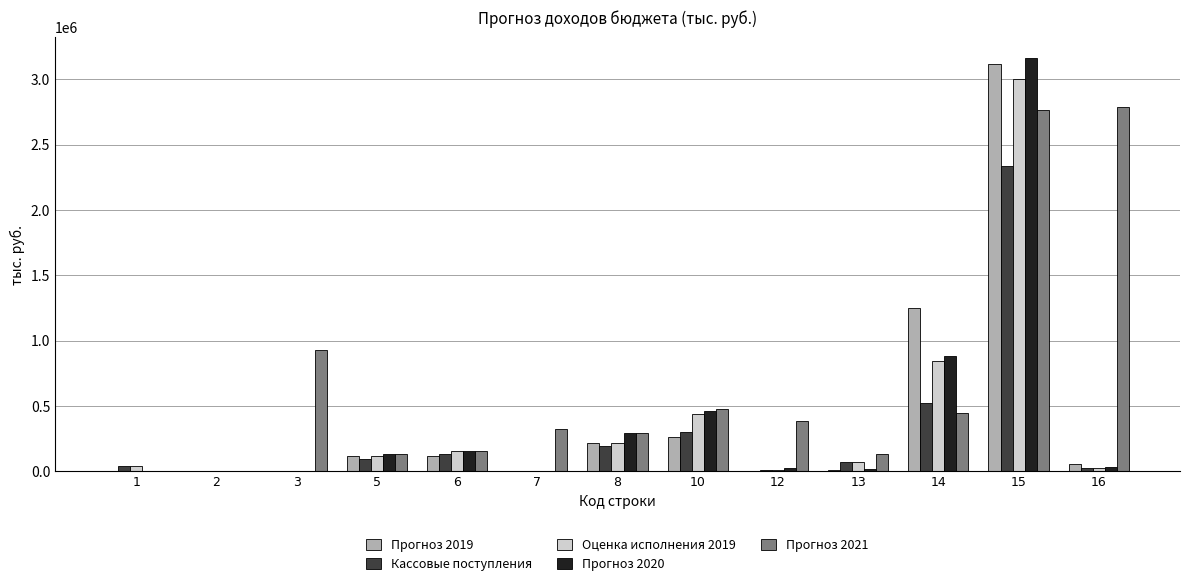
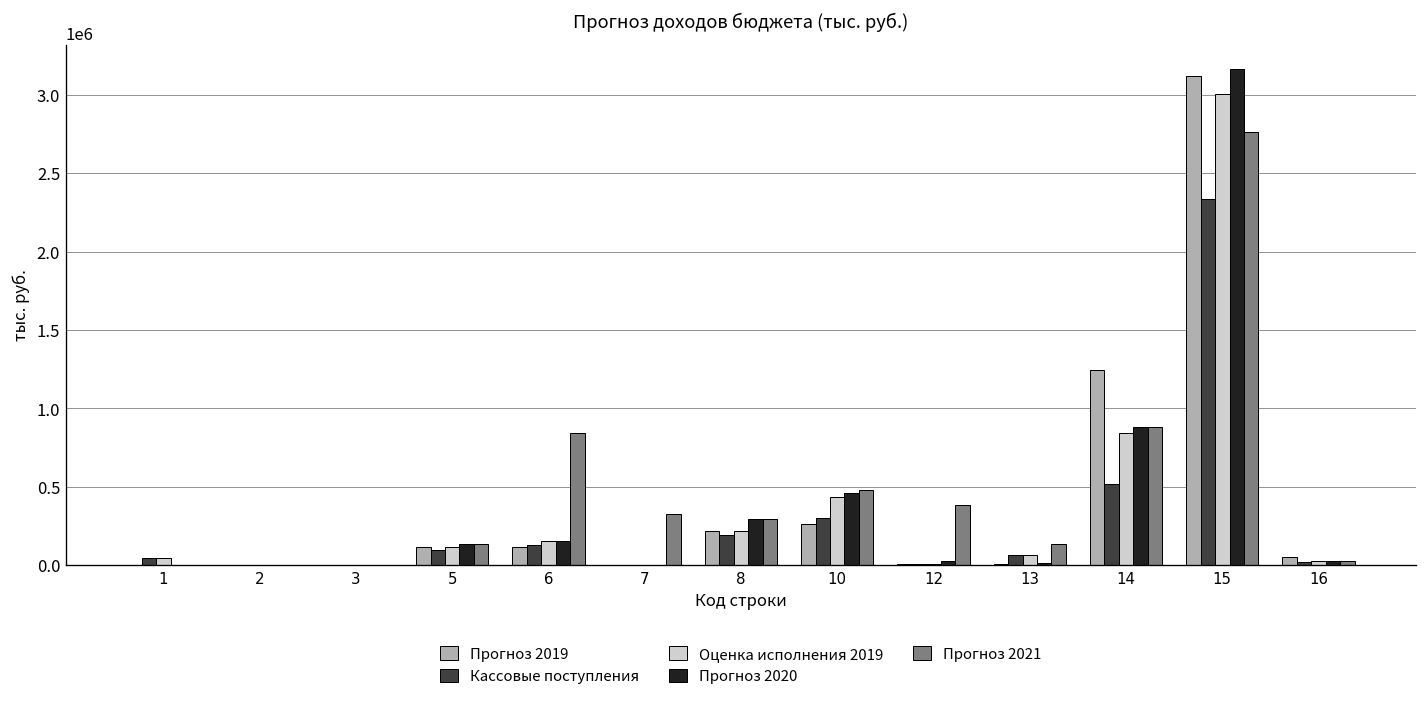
  {
    "Прогноз 2021": {
      "1": 0,
      "2": 0,
-     "3": 930000,
+     "3": 0,
      "5": 130000,
-     "6": 150000,
+     "6": 850000,
      "7": 330000,
      "8": 290000,
      "10": 480000,
      "12": 380000,
      "13": 130000,
-     "14": 450000,
+     "14": 880000,
      "15": 2760000,
-     "16": 2790000
+     "16": 30000
    }
  }
